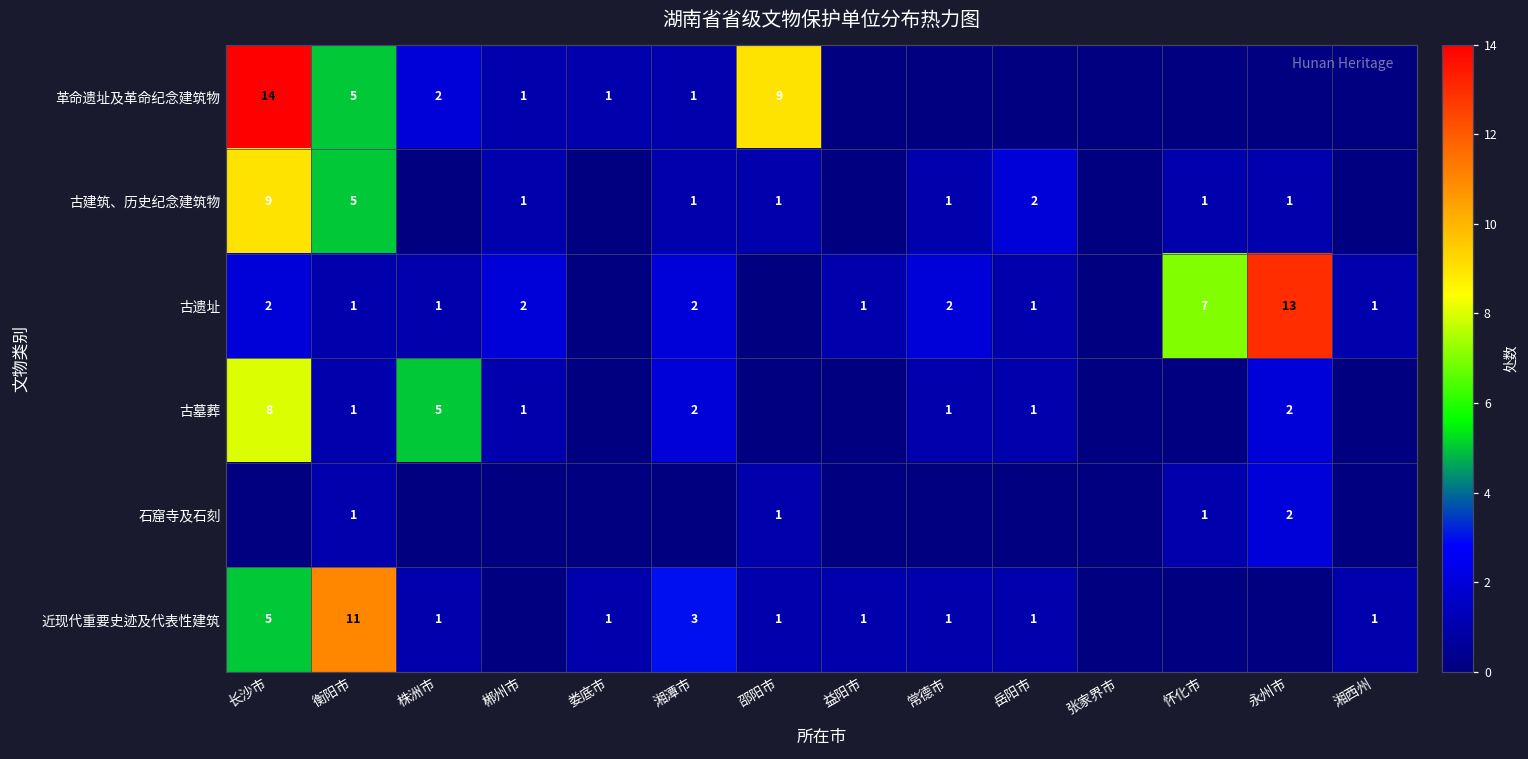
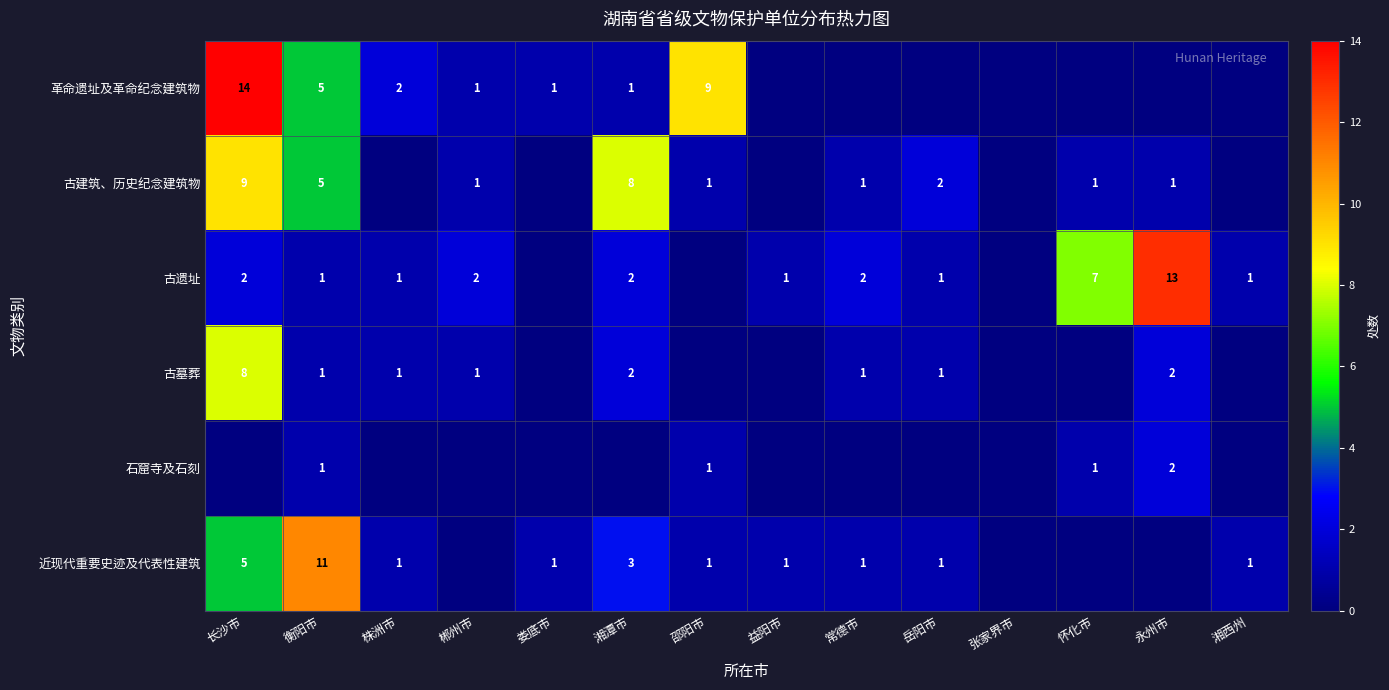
  {
    "革命遗址及革命纪念建筑物": {
      "长沙市": 14,
      "衡阳市": 5,
      "株洲市": 2,
      "郴州市": 1,
      "娄底市": 1,
      "湘潭市": 1,
      "邵阳市": 9
    },
    "古建筑、历史纪念建筑物": {
      "长沙市": 9,
      "衡阳市": 5,
      "郴州市": 1,
-     "湘潭市": 1,
+     "湘潭市": 8,
      "邵阳市": 1,
      "常德市": 1,
      "岳阳市": 2,
      "怀化市": 1,
      "永州市": 1
    },
    "古遗址": {
      "长沙市": 2,
      "衡阳市": 1,
      "株洲市": 1,
      "郴州市": 2,
      "湘潭市": 2,
      "益阳市": 1,
      "常德市": 2,
      "岳阳市": 1,
      "怀化市": 7,
      "永州市": 13,
      "湘西州": 1
    },
    "古墓葬": {
      "长沙市": 8,
      "衡阳市": 1,
-     "株洲市": 5,
+     "株洲市": 1,
      "郴州市": 1,
      "湘潭市": 2,
      "常德市": 1,
      "岳阳市": 1,
      "永州市": 2
    },
    "石窟寺及石刻": {
      "衡阳市": 1,
      "邵阳市": 1,
      "怀化市": 1,
      "永州市": 2
    },
    "近现代重要史迹及代表性建筑": {
      "长沙市": 5,
      "衡阳市": 11,
      "株洲市": 1,
      "娄底市": 1,
      "湘潭市": 3,
      "邵阳市": 1,
      "益阳市": 1,
      "常德市": 1,
      "岳阳市": 1,
      "湘西州": 1
    }
  }
